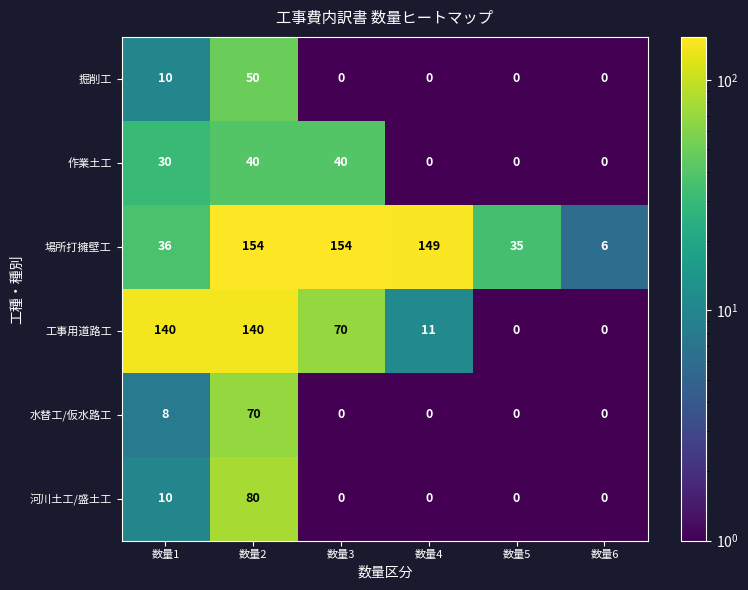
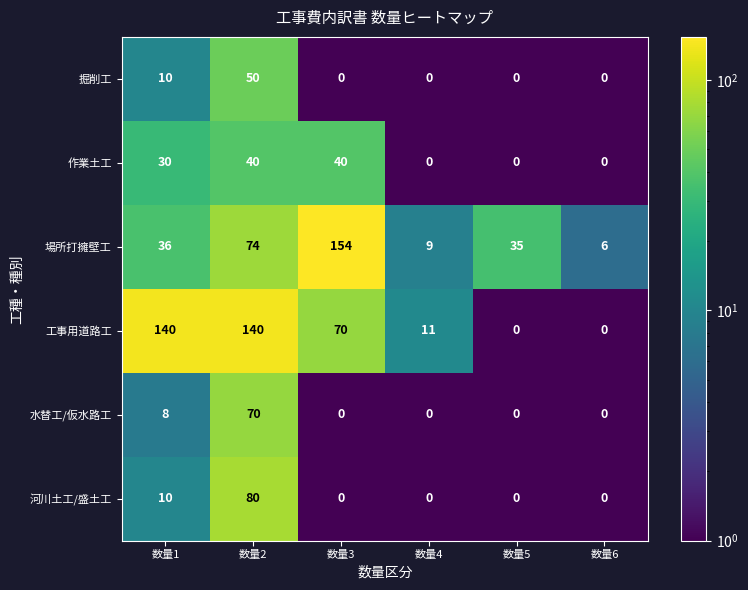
  {
    "掘削工": {
      "数量1": 10,
      "数量2": 50,
      "数量3": 0,
      "数量4": 0,
      "数量5": 0,
      "数量6": 0
    },
    "作業土工": {
      "数量1": 30,
      "数量2": 40,
      "数量3": 40,
      "数量4": 0,
      "数量5": 0,
      "数量6": 0
    },
    "場所打擁壁工": {
      "数量1": 36,
-     "数量2": 154,
+     "数量2": 74,
      "数量3": 154,
-     "数量4": 149,
+     "数量4": 9,
      "数量5": 35,
      "数量6": 6
    },
    "工事用道路工": {
      "数量1": 140,
      "数量2": 140,
      "数量3": 70,
      "数量4": 11,
      "数量5": 0,
      "数量6": 0
    },
    "水替工/仮水路工": {
      "数量1": 8,
      "数量2": 70,
      "数量3": 0,
      "数量4": 0,
      "数量5": 0,
      "数量6": 0
    },
    "河川土工/盛土工": {
      "数量1": 10,
      "数量2": 80,
      "数量3": 0,
      "数量4": 0,
      "数量5": 0,
      "数量6": 0
    }
  }
